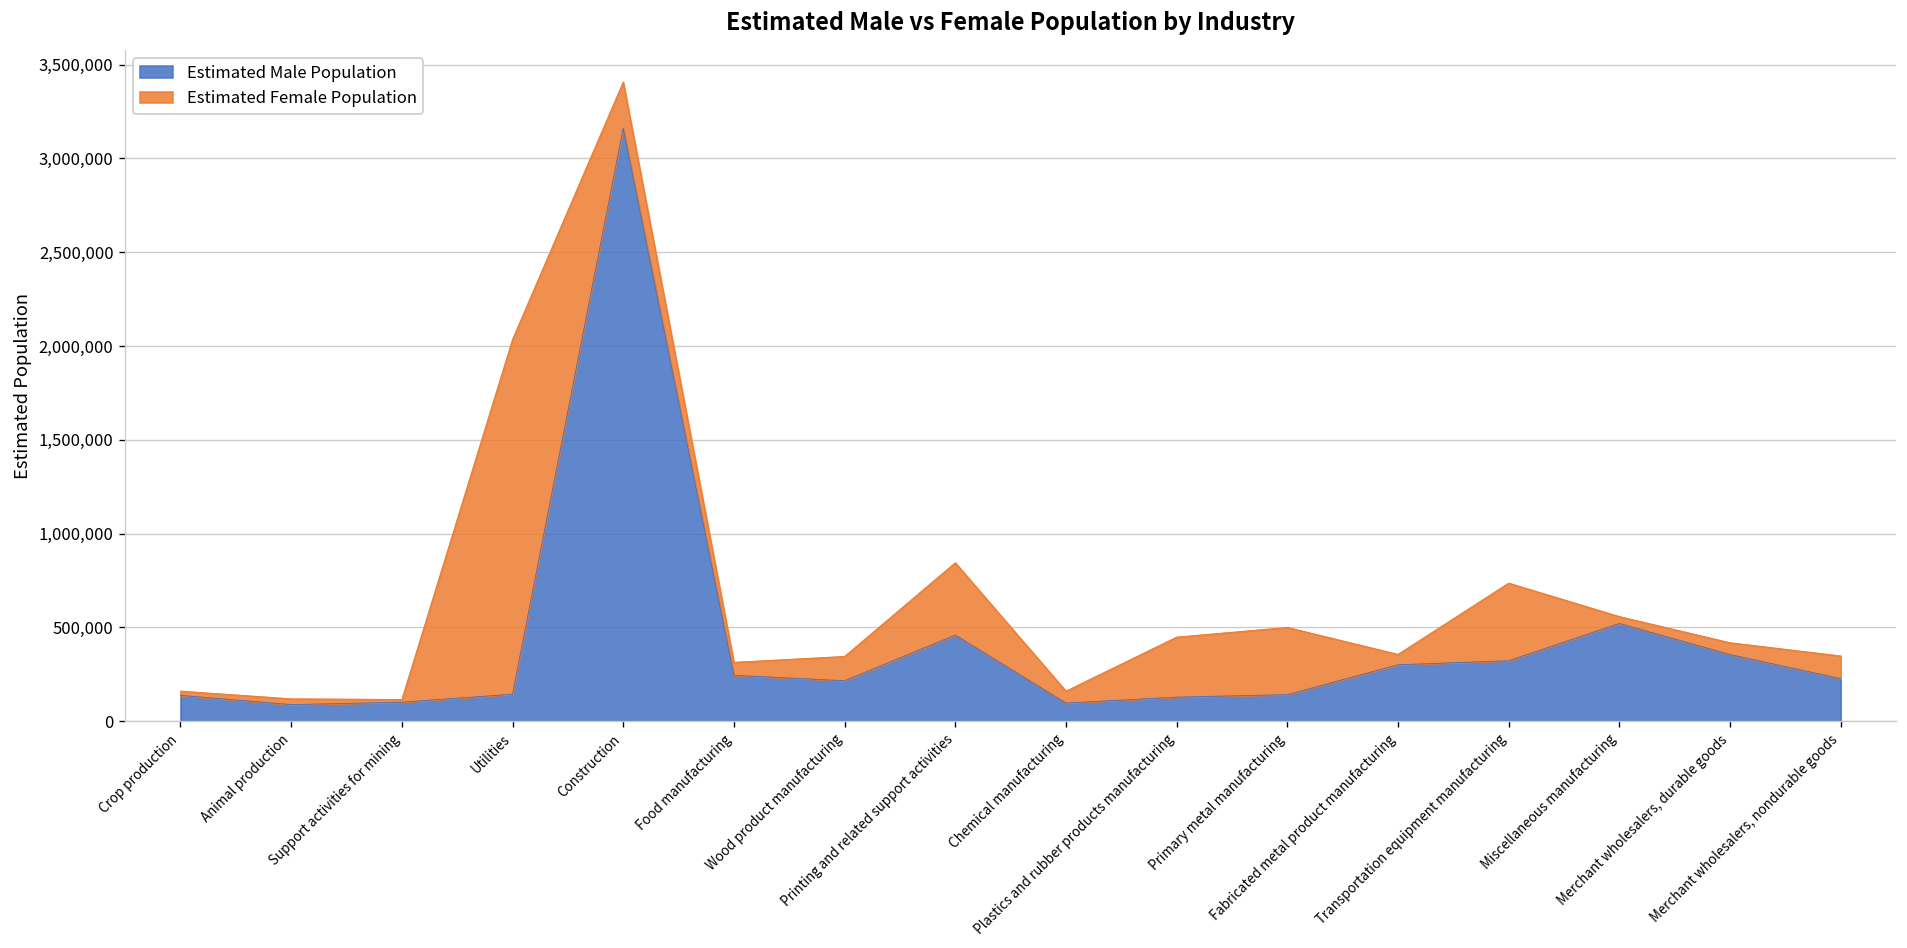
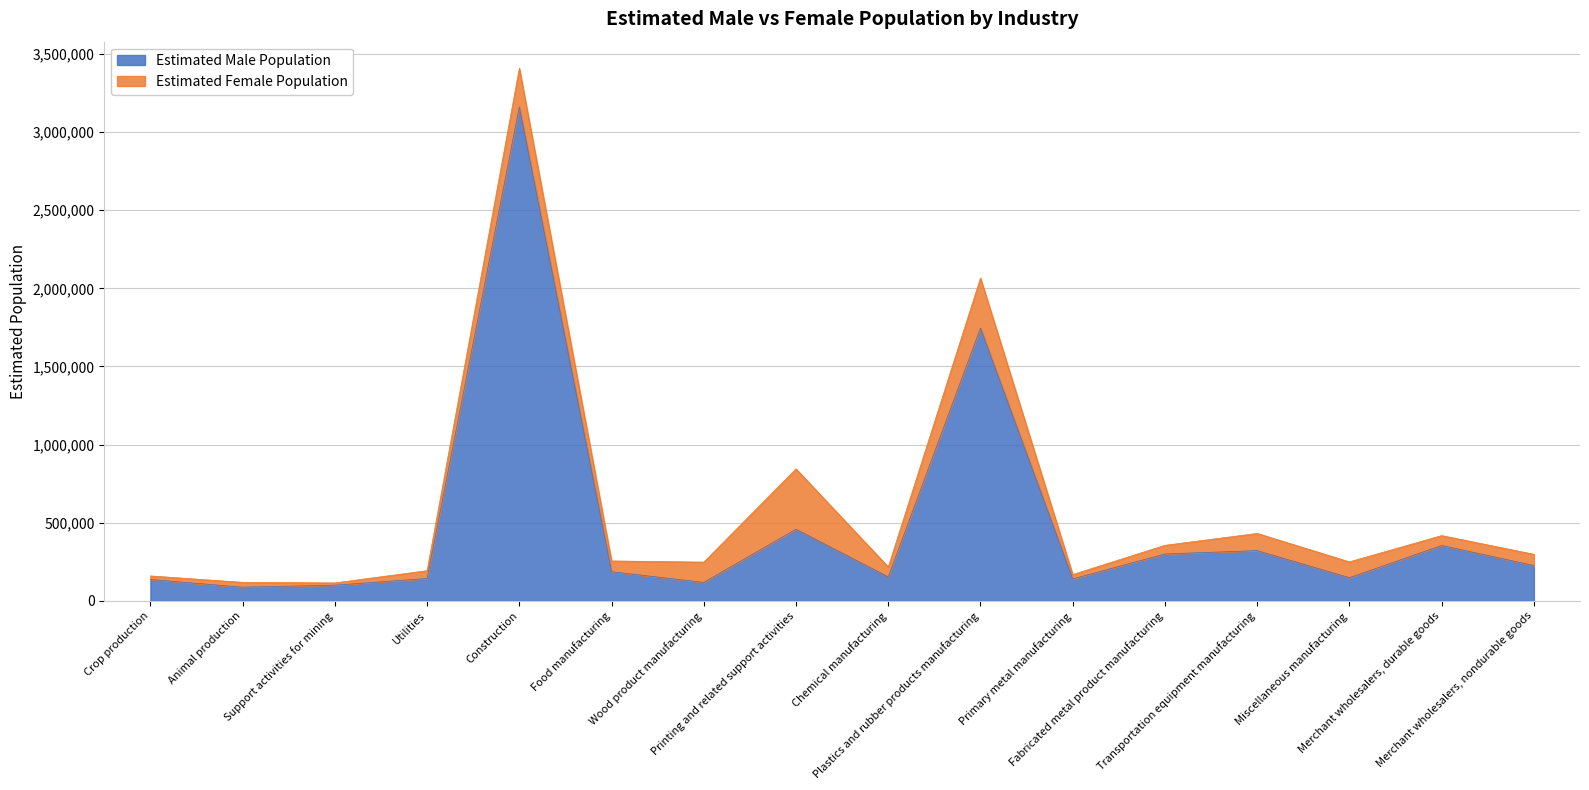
  {
    "Estimated Male Population": {
      "Crop production": "140,000",
      "Animal production": "90,000",
      "Utilities": "140,000",
      "Construction": "3,160,000",
-     "Food manufacturing": "240,000",
-     "Wood product manufacturing": "220,000",
+     "Food manufacturing": "190,000",
+     "Wood product manufacturing": "120,000",
      "Printing and related support activities": "460,000",
-     "Chemical manufacturing": "100,000",
-     "Plastics and rubber products manufacturing": "130,000",
+     "Chemical manufacturing": "150,000",
+     "Plastics and rubber products manufacturing": "1,750,000",
      "Primary metal manufacturing": "140,000",
      "Fabricated metal product manufacturing": "300,000",
      "Transportation equipment manufacturing": "320,000",
-     "Miscellaneous manufacturing": "520,000",
+     "Miscellaneous manufacturing": "150,000",
      "Merchant wholesalers, durable goods": "350,000",
      "Merchant wholesalers, nondurable goods": "230,000"
    },
    "Estimated Female Population": {
      "Crop production": "20,000",
      "Animal production": "30,000",
-     "Utilities": "1,890,000",
+     "Utilities": "50,000",
      "Construction": "250,000",
      "Food manufacturing": "70,000",
      "Wood product manufacturing": "130,000",
      "Printing and related support activities": "390,000",
      "Chemical manufacturing": "60,000",
      "Plastics and rubber products manufacturing": "320,000",
-     "Primary metal manufacturing": "360,000",
+     "Primary metal manufacturing": "30,000",
      "Fabricated metal product manufacturing": "60,000",
-     "Transportation equipment manufacturing": "410,000",
-     "Miscellaneous manufacturing": "40,000",
+     "Transportation equipment manufacturing": "110,000",
+     "Miscellaneous manufacturing": "100,000",
      "Merchant wholesalers, durable goods": "60,000",
-     "Merchant wholesalers, nondurable goods": "120,000"
+     "Merchant wholesalers, nondurable goods": "70,000"
    }
  }
